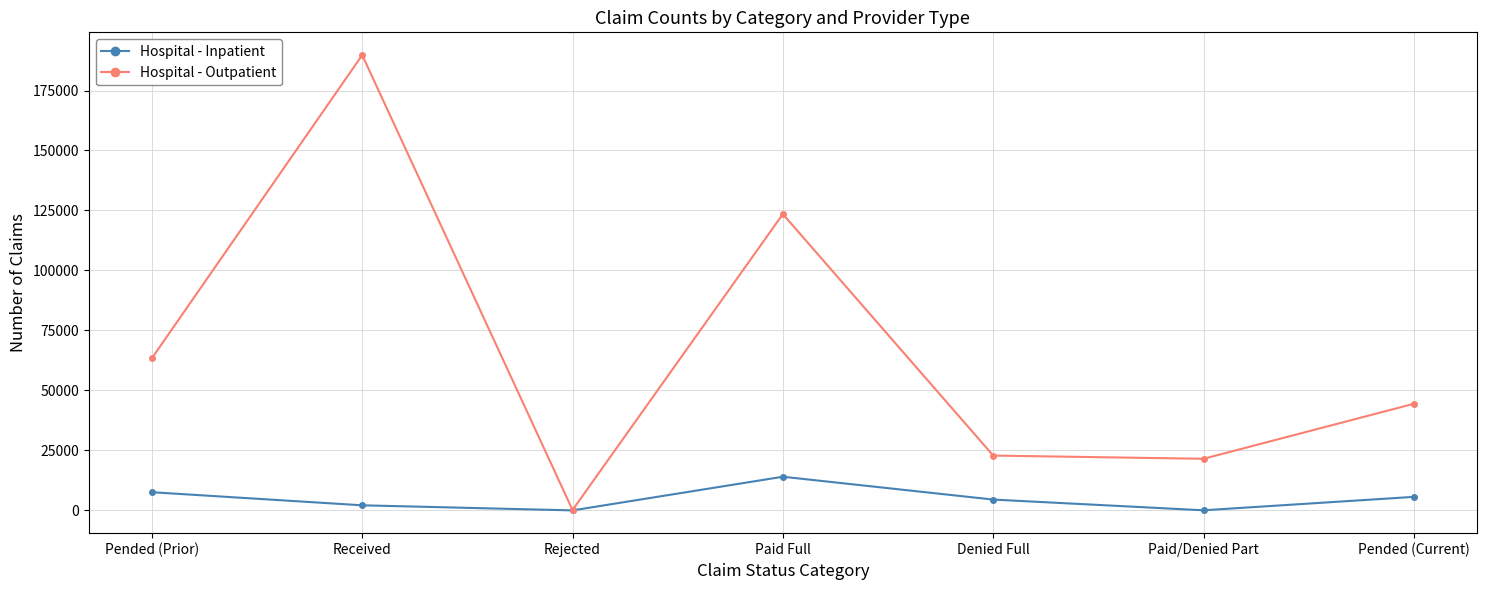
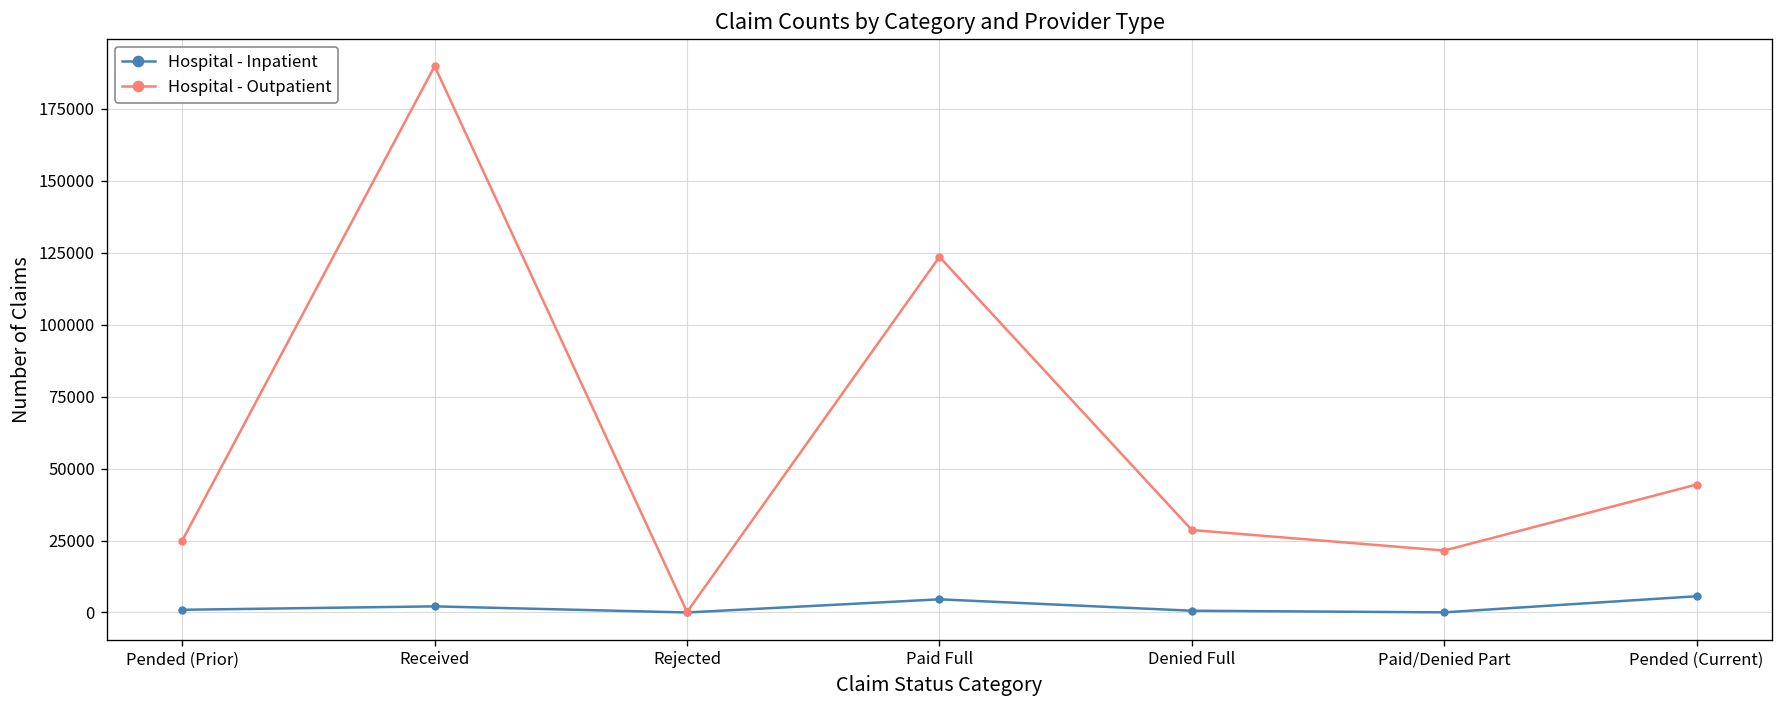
  {
    "Hospital - Inpatient": {
-     "Pended (Prior)": 8000,
+     "Pended (Prior)": 1000,
      "Received": 2000,
-     "Paid Full": 14000,
-     "Denied Full": 5000,
+     "Paid Full": 5000,
+     "Denied Full": 1000,
      "Paid/Denied Part": 0,
      "Pended (Current)": 6000
    },
    "Hospital - Outpatient": {
-     "Pended (Prior)": 63000,
+     "Pended (Prior)": 25000,
      "Received": 190000,
      "Paid Full": 124000,
-     "Denied Full": 23000,
+     "Denied Full": 29000,
      "Paid/Denied Part": 22000,
      "Pended (Current)": 44000
    }
  }
